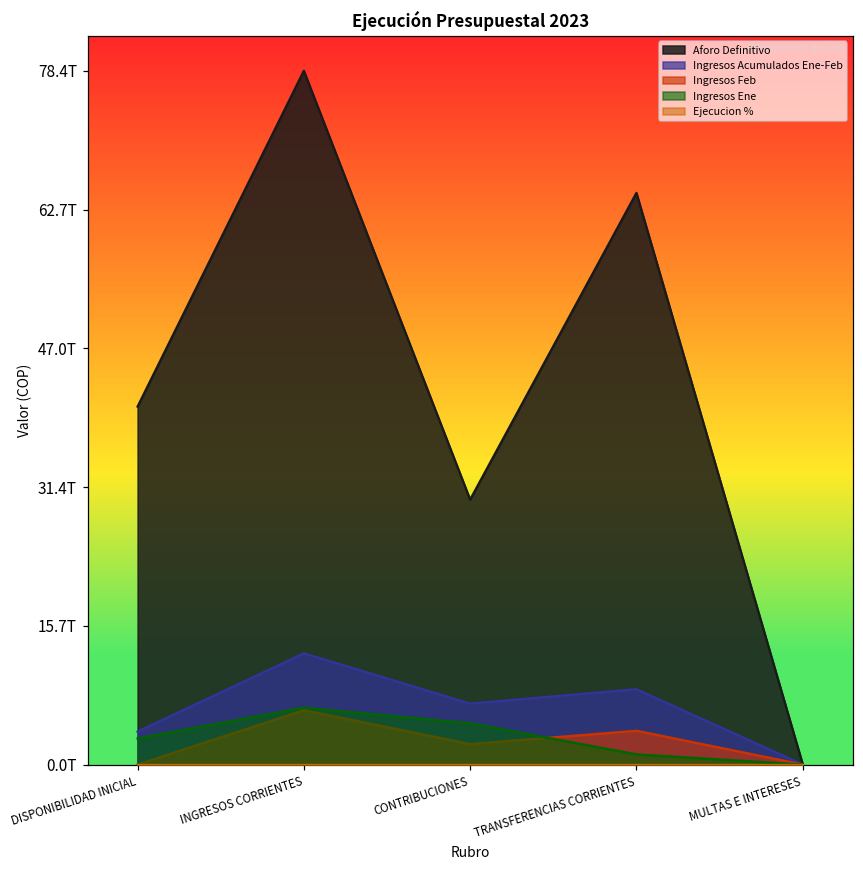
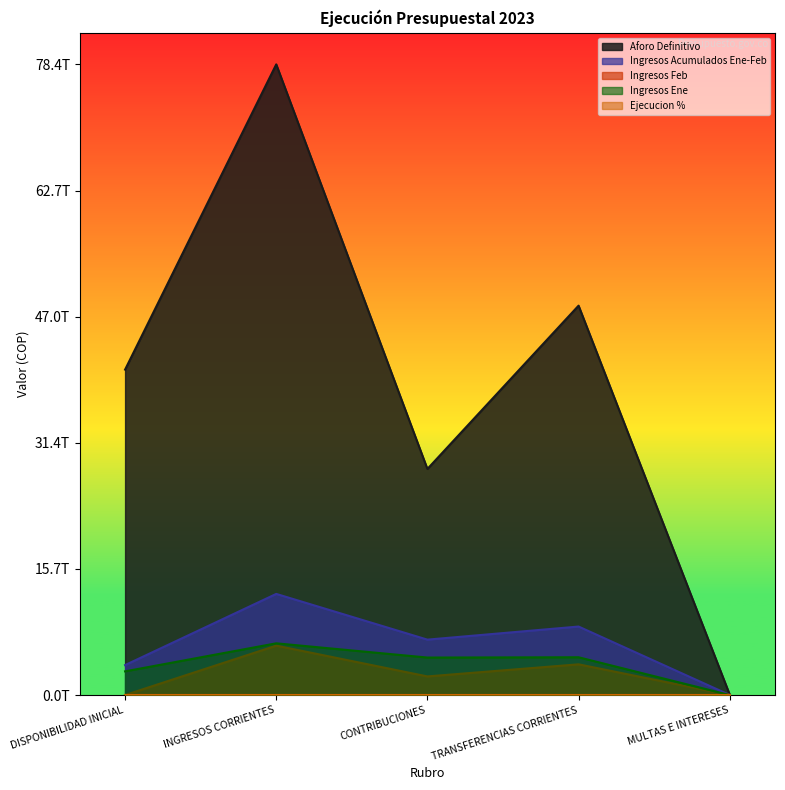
  {
    "Aforo Definitivo": {
      "DISPONIBILIDAD INICIAL": "40T",
      "INGRESOS CORRIENTES": "78T",
-     "CONTRIBUCIONES": "30T",
-     "TRANSFERENCIAS CORRIENTES": "65T"
+     "CONTRIBUCIONES": "28T",
+     "TRANSFERENCIAS CORRIENTES": "48T"
    },
    "Ingresos Acumulados Ene-Feb": {
      "DISPONIBILIDAD INICIAL": "4T",
      "INGRESOS CORRIENTES": "13T",
      "CONTRIBUCIONES": "7T",
      "TRANSFERENCIAS CORRIENTES": "9T"
    },
    "Ingresos Ene": {
      "DISPONIBILIDAD INICIAL": "3T",
      "CONTRIBUCIONES": "5T",
-     "TRANSFERENCIAS CORRIENTES": "1T"
+     "TRANSFERENCIAS CORRIENTES": "5T"
    }
  }
